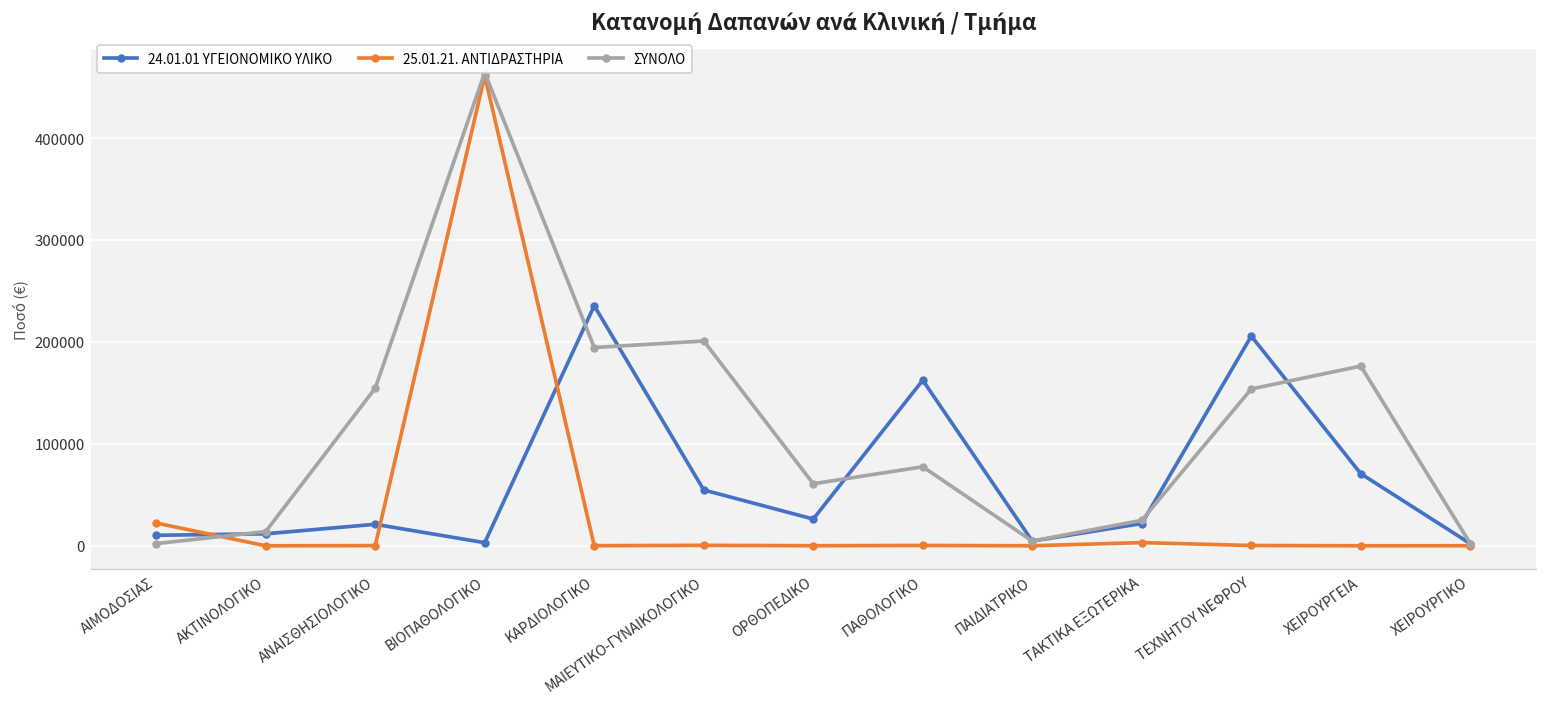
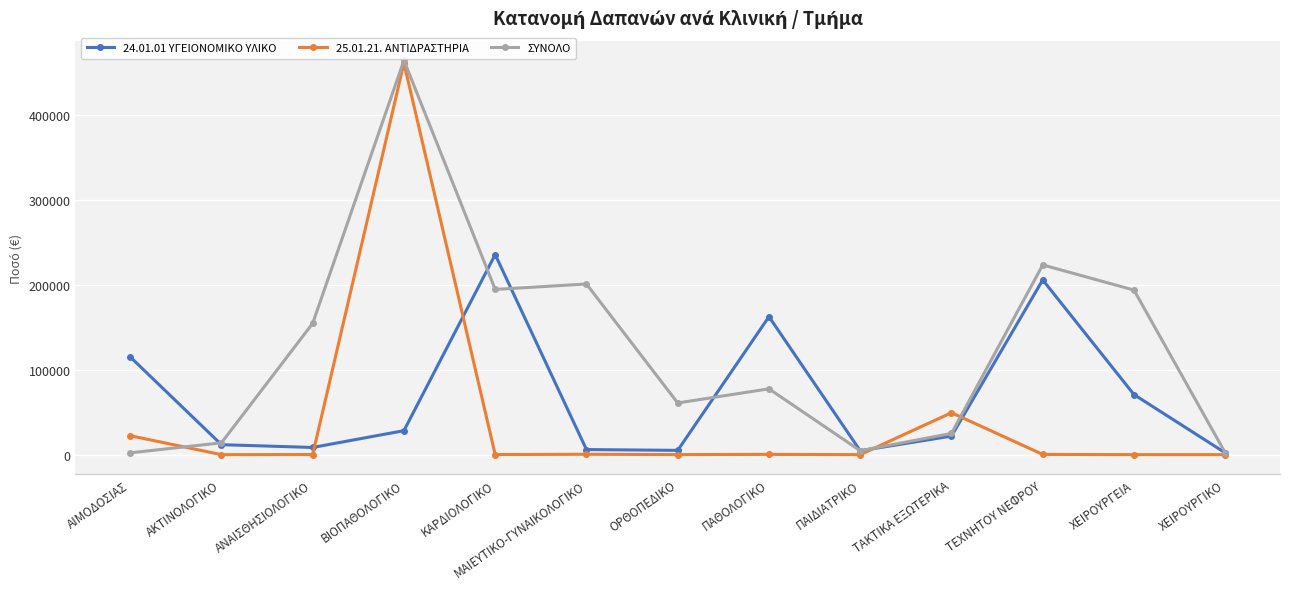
  {
    "24.01.01 ΥΓΕΙΟΝΟΜΙΚΟ ΥΛΙΚΟ": {
-     "ΑΙΜΟΔΟΣΙΑΣ": 10000,
-     "ΑΝΑΙΣΘΗΣΙΟΛΟΓΙΚΟ": 20000,
-     "ΒΙΟΠΑΘΟΛΟΓΙΚΟ": 0,
+     "ΑΙΜΟΔΟΣΙΑΣ": 120000,
+     "ΑΝΑΙΣΘΗΣΙΟΛΟΓΙΚΟ": 10000,
+     "ΒΙΟΠΑΘΟΛΟΓΙΚΟ": 30000,
      "ΚΑΡΔΙΟΛΟΓΙΚΟ": 240000,
-     "ΜΑΙΕΥΤΙΚΟ-ΓΥΝΑΙΚΟΛΟΓΙΚΟ": 50000,
-     "ΟΡΘΟΠΕΔΙΚΟ": 30000,
+     "ΜΑΙΕΥΤΙΚΟ-ΓΥΝΑΙΚΟΛΟΓΙΚΟ": 10000,
+     "ΟΡΘΟΠΕΔΙΚΟ": 10000,
      "ΠΑΘΟΛΟΓΙΚΟ": 160000,
      "ΤΑΚΤΙΚΑ ΕΞΩΤΕΡΙΚΑ": 20000,
      "ΤΕΧΝΗΤΟΥ ΝΕΦΡΟΥ": 210000,
      "ΧΕΙΡΟΥΡΓΕΙΑ": 70000
    },
    "25.01.21. ΑΝΤΙΔΡΑΣΤΗΡΙΑ": {
      "ΑΙΜΟΔΟΣΙΑΣ": 20000,
      "ΑΚΤΙΝΟΛΟΓΙΚΟ": 0,
      "ΑΝΑΙΣΘΗΣΙΟΛΟΓΙΚΟ": 0,
      "ΒΙΟΠΑΘΟΛΟΓΙΚΟ": 460000,
      "ΚΑΡΔΙΟΛΟΓΙΚΟ": 0,
      "ΜΑΙΕΥΤΙΚΟ-ΓΥΝΑΙΚΟΛΟΓΙΚΟ": 0,
      "ΟΡΘΟΠΕΔΙΚΟ": 0,
      "ΠΑΘΟΛΟΓΙΚΟ": 0,
      "ΠΑΙΔΙΑΤΡΙΚΟ": 0,
-     "ΤΑΚΤΙΚΑ ΕΞΩΤΕΡΙΚΑ": 0,
+     "ΤΑΚΤΙΚΑ ΕΞΩΤΕΡΙΚΑ": 50000,
      "ΤΕΧΝΗΤΟΥ ΝΕΦΡΟΥ": 0,
      "ΧΕΙΡΟΥΡΓΕΙΑ": 0
    },
    "ΣΥΝΟΛΟ": {
      "ΑΙΜΟΔΟΣΙΑΣ": 0,
      "ΑΝΑΙΣΘΗΣΙΟΛΟΓΙΚΟ": 150000,
      "ΒΙΟΠΑΘΟΛΟΓΙΚΟ": 460000,
      "ΚΑΡΔΙΟΛΟΓΙΚΟ": 190000,
      "ΜΑΙΕΥΤΙΚΟ-ΓΥΝΑΙΚΟΛΟΓΙΚΟ": 200000,
      "ΟΡΘΟΠΕΔΙΚΟ": 60000,
      "ΠΑΘΟΛΟΓΙΚΟ": 80000,
      "ΤΑΚΤΙΚΑ ΕΞΩΤΕΡΙΚΑ": 20000,
-     "ΤΕΧΝΗΤΟΥ ΝΕΦΡΟΥ": 150000,
-     "ΧΕΙΡΟΥΡΓΕΙΑ": 180000
+     "ΤΕΧΝΗΤΟΥ ΝΕΦΡΟΥ": 220000,
+     "ΧΕΙΡΟΥΡΓΕΙΑ": 190000
    }
  }
